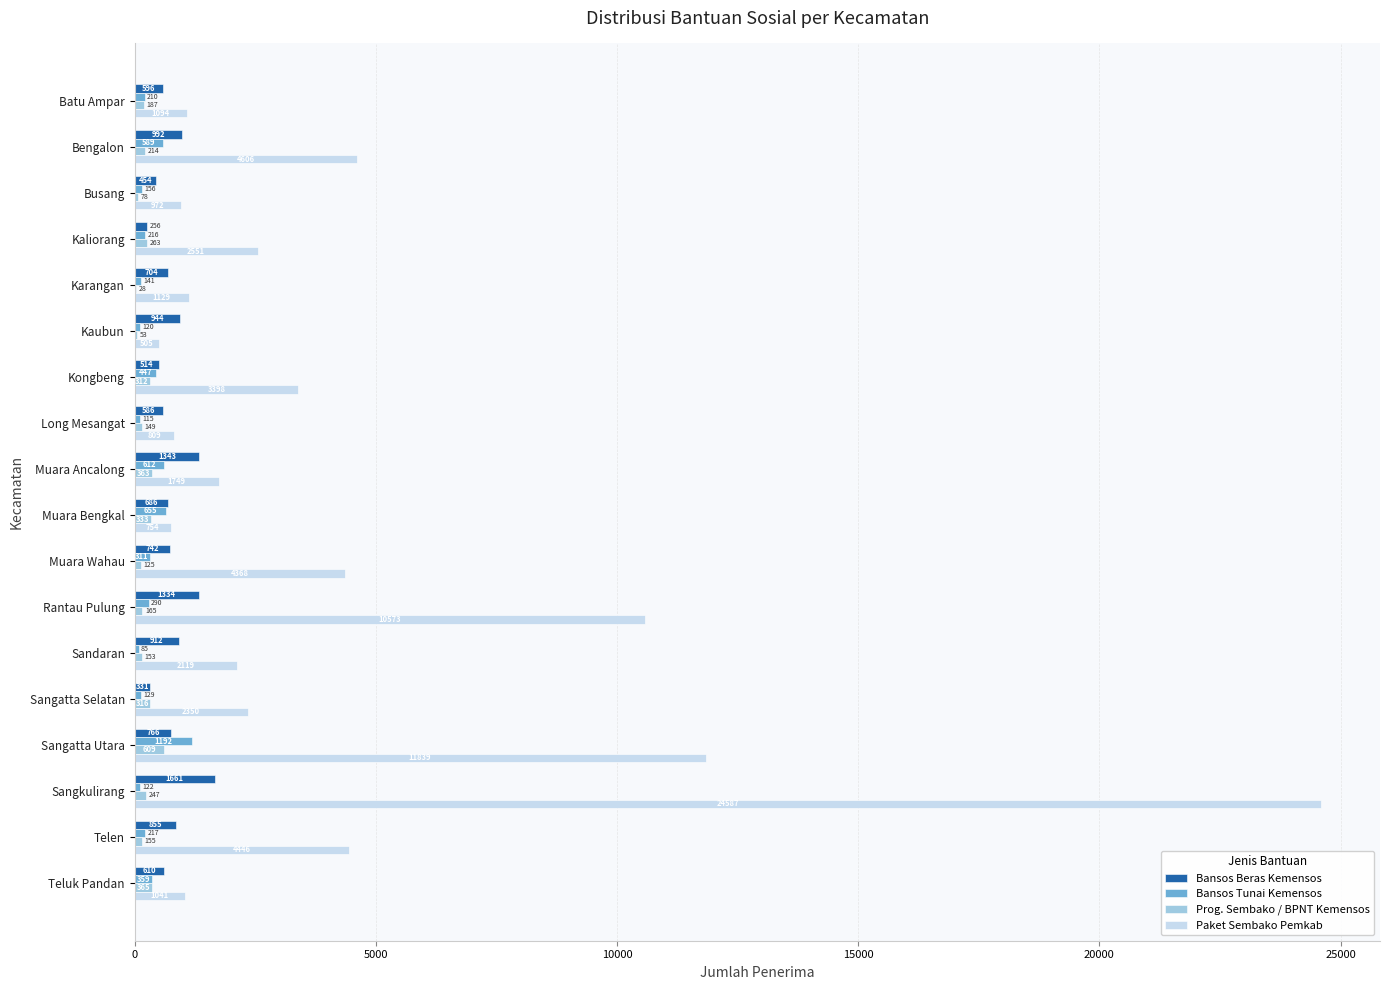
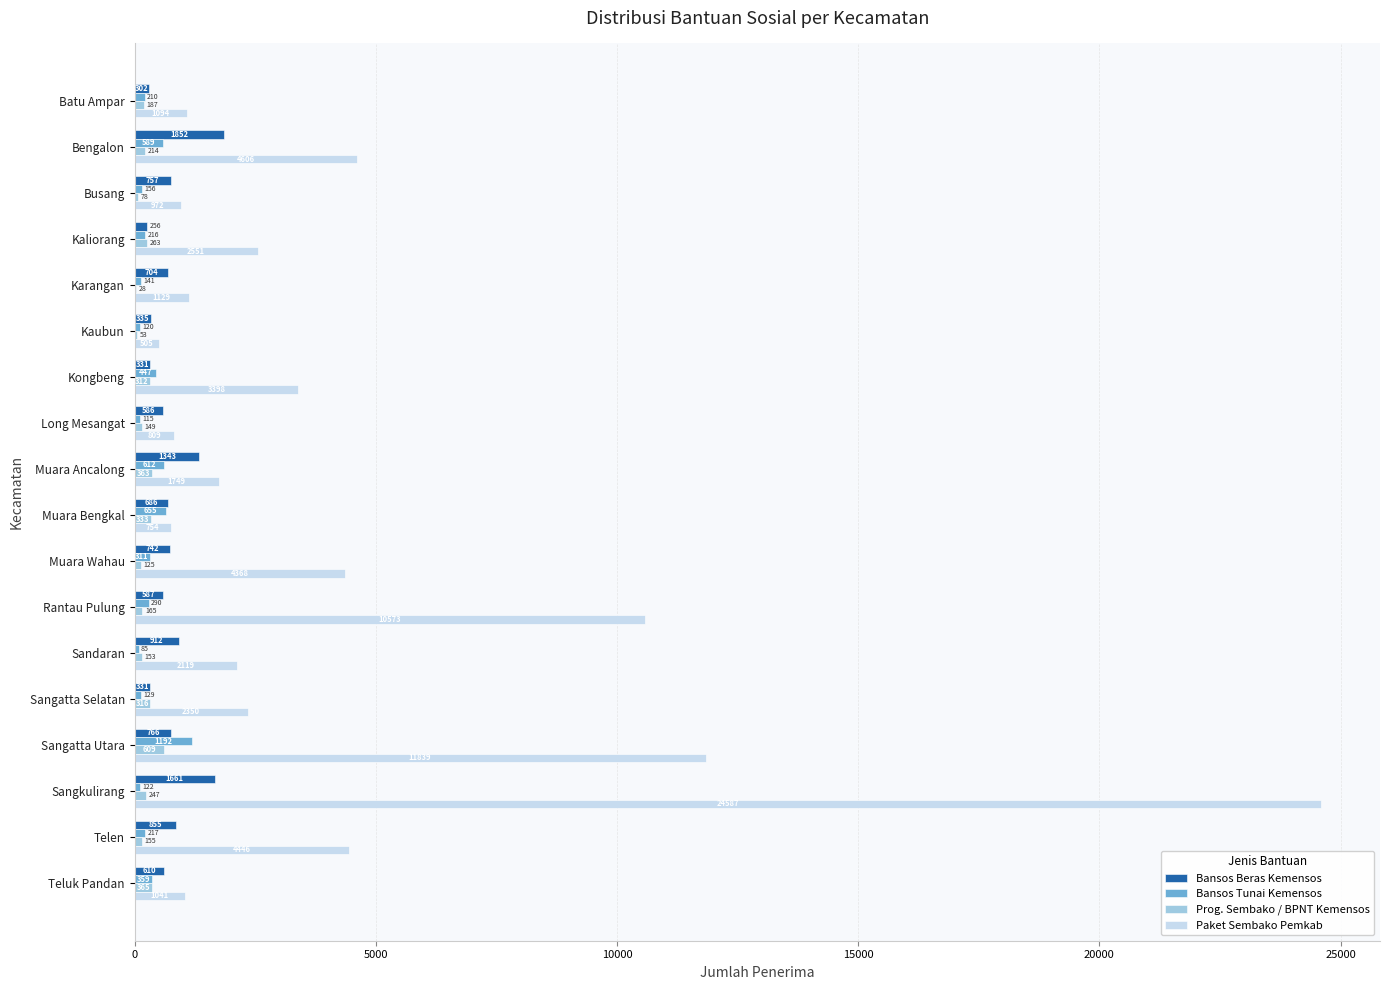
  {
    "Bansos Beras Kemensos": {
-     "Batu Ampar": 596,
-     "Bengalon": 992,
-     "Busang": 454,
+     "Batu Ampar": 302,
+     "Bengalon": 1852,
+     "Busang": 757,
      "Kaliorang": 256,
      "Karangan": 704,
-     "Kaubun": 944,
-     "Kongbeng": 514,
+     "Kaubun": 335,
+     "Kongbeng": 331,
      "Long Mesangat": 586,
      "Muara Ancalong": 1343,
      "Muara Bengkal": 686,
      "Muara Wahau": 742,
-     "Rantau Pulung": 1334,
+     "Rantau Pulung": 587,
      "Sandaran": 912,
      "Sangatta Selatan": 331,
      "Sangatta Utara": 766,
      "Sangkulirang": 1661,
      "Telen": 855,
      "Teluk Pandan": 610
    }
  }
